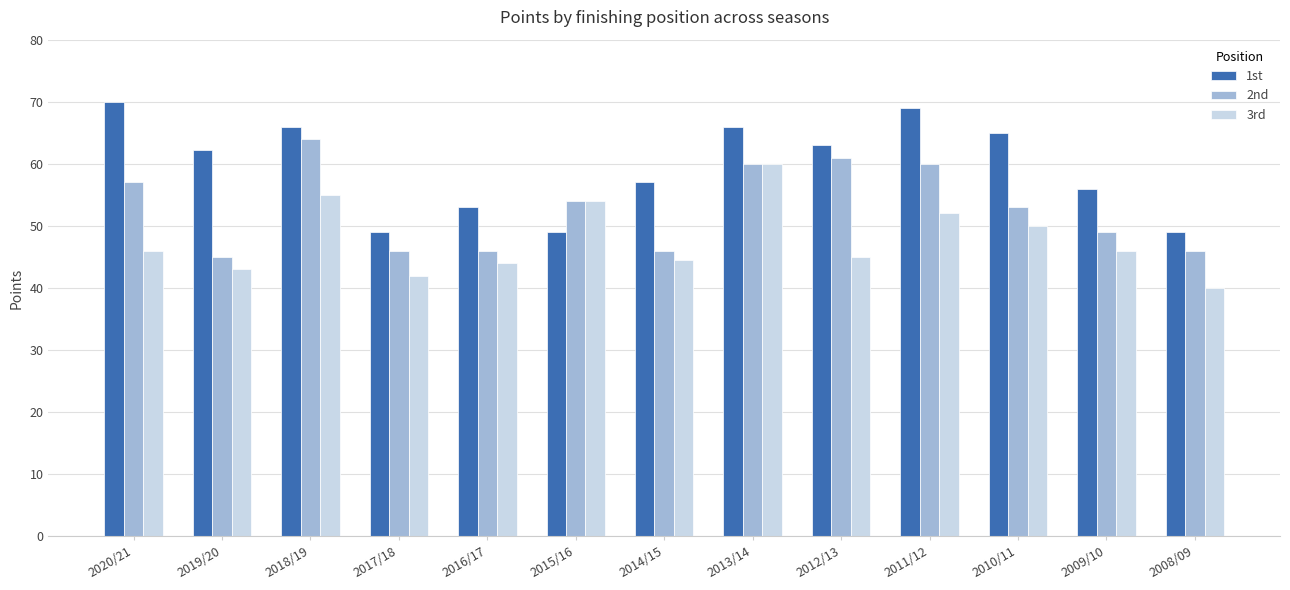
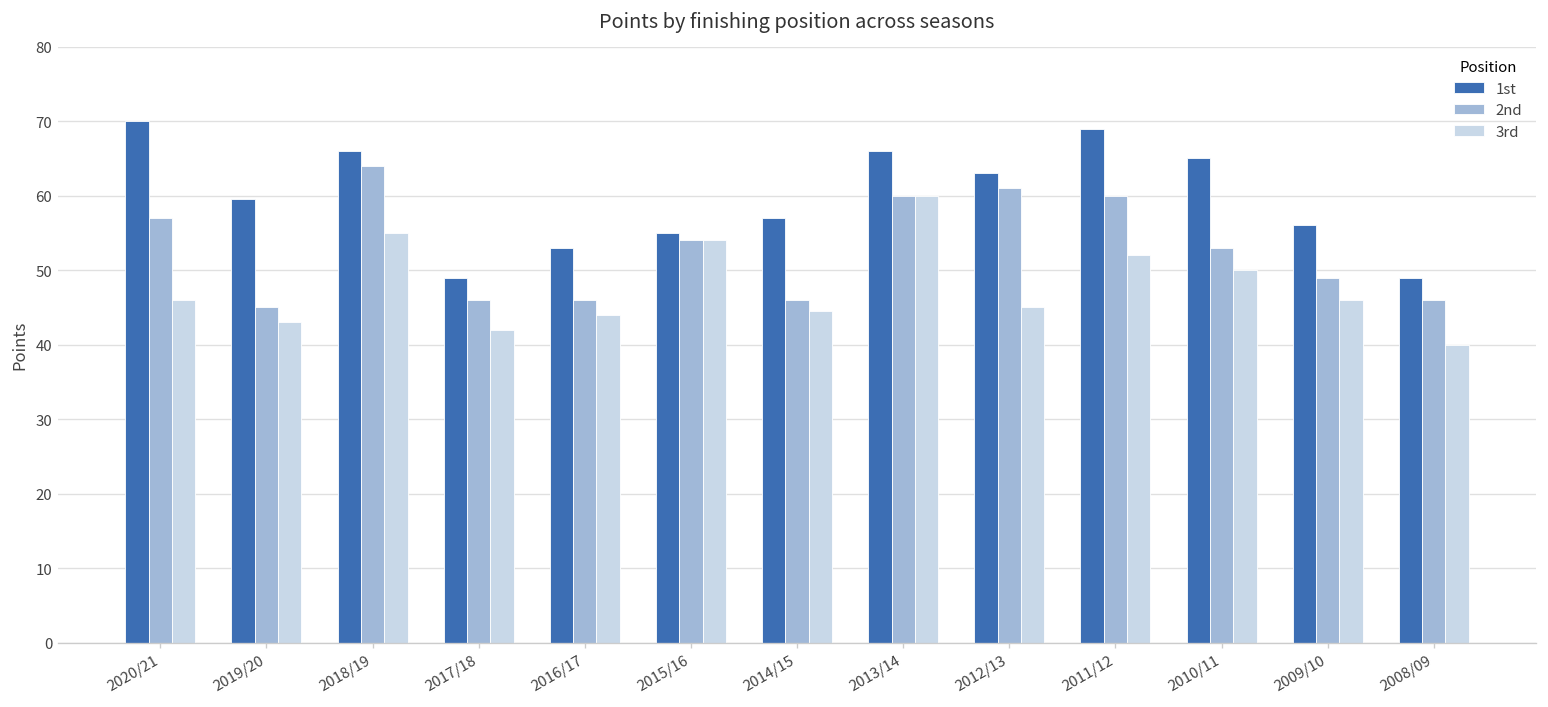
  {
    "1st": {
      "2020/21": 70,
-     "2019/20": 62,
+     "2019/20": 60,
      "2018/19": 66,
      "2017/18": 49,
      "2016/17": 53,
-     "2015/16": 49,
+     "2015/16": 55,
      "2014/15": 57,
      "2013/14": 66,
      "2012/13": 63,
      "2011/12": 69,
      "2010/11": 65,
      "2009/10": 56,
      "2008/09": 49
    }
  }
